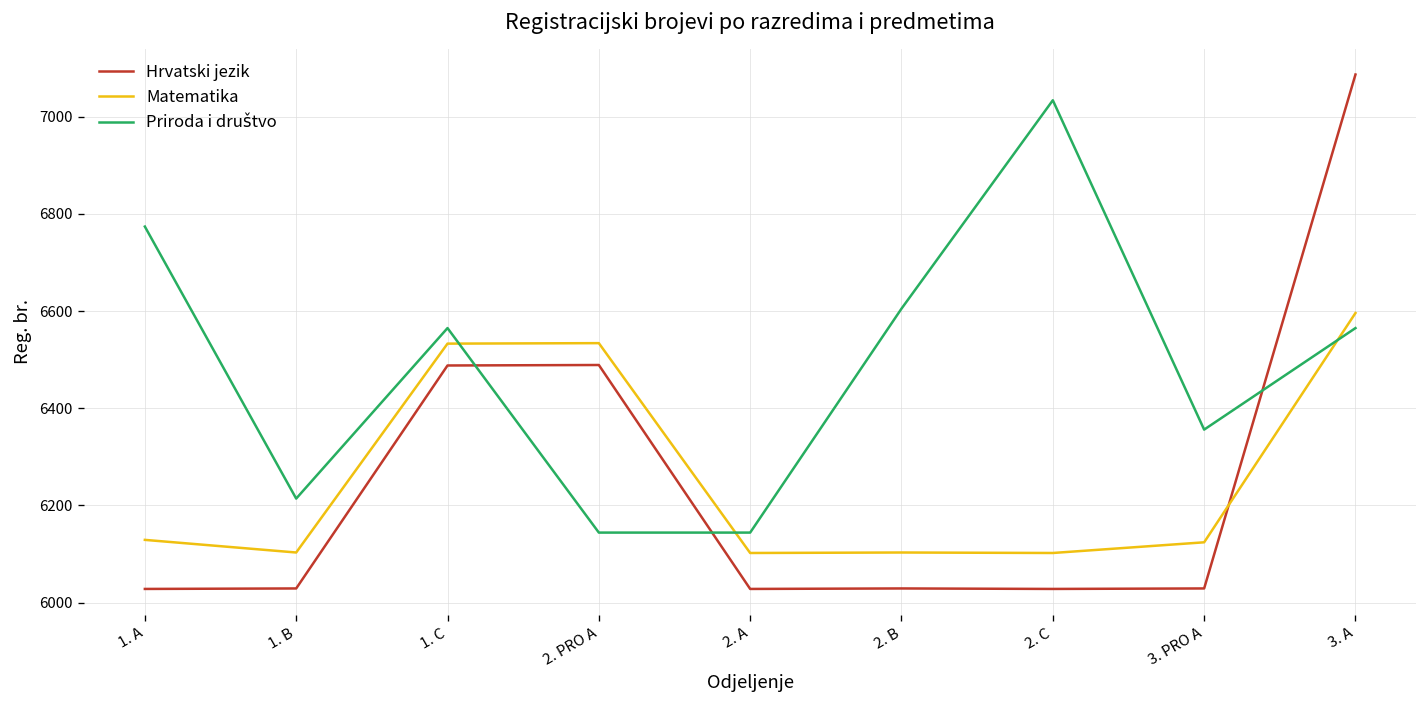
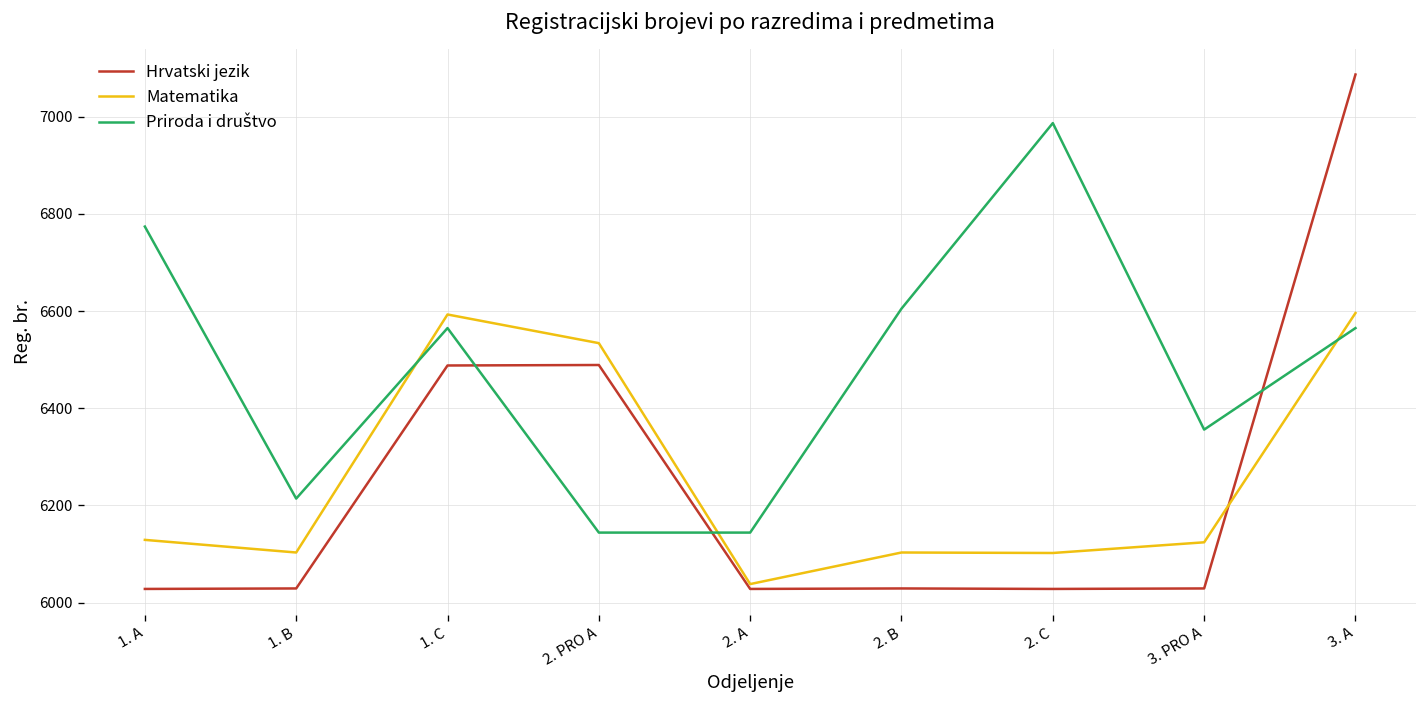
  {
    "Hrvatski jezik": {
      "1. A": 6030,
      "1. B": 6030,
      "1. C": 6490,
      "2. PRO A": 6490,
      "2. A": 6030,
      "2. B": 6030,
      "2. C": 6030,
      "3. PRO A": 6030,
      "3. A": 7090
    },
    "Matematika": {
      "1. A": 6130,
      "1. B": 6100,
-     "1. C": 6530,
+     "1. C": 6590,
      "2. PRO A": 6530,
-     "2. A": 6100,
+     "2. A": 6040,
      "2. B": 6100,
      "2. C": 6100,
      "3. PRO A": 6120,
      "3. A": 6600
    },
    "Priroda i društvo": {
      "1. A": 6770,
      "1. B": 6210,
      "1. C": 6570,
      "2. PRO A": 6140,
      "2. A": 6140,
      "2. B": 6610,
-     "2. C": 7030,
+     "2. C": 6990,
      "3. PRO A": 6360,
      "3. A": 6570
    }
  }
